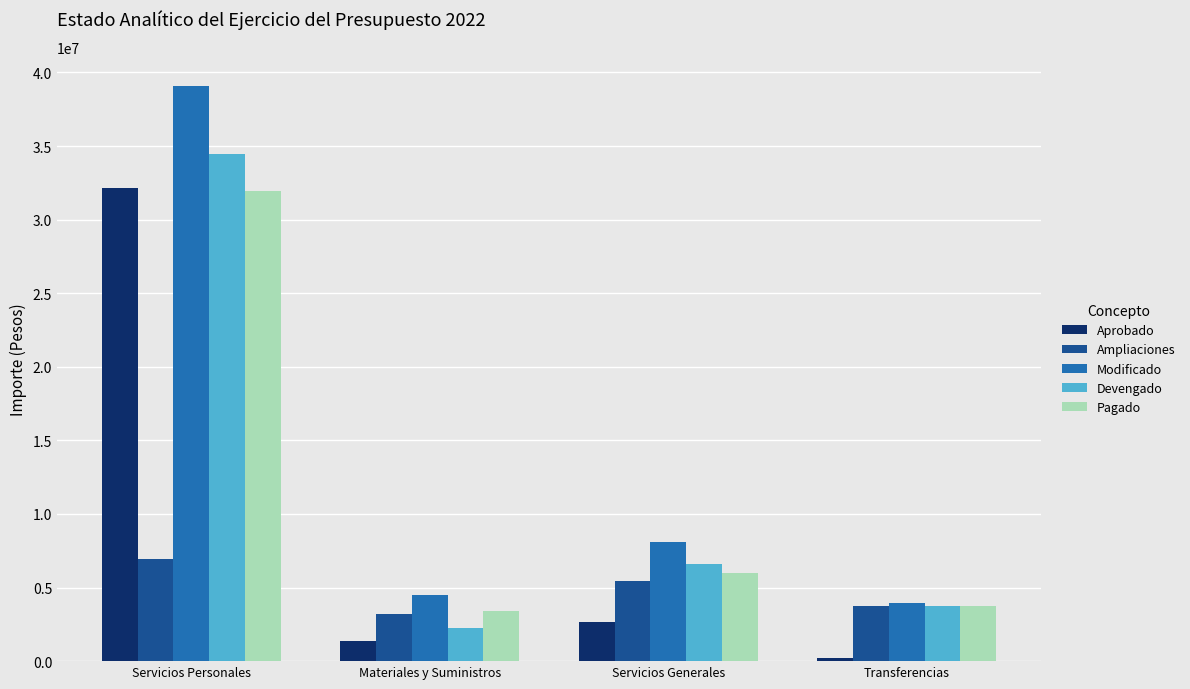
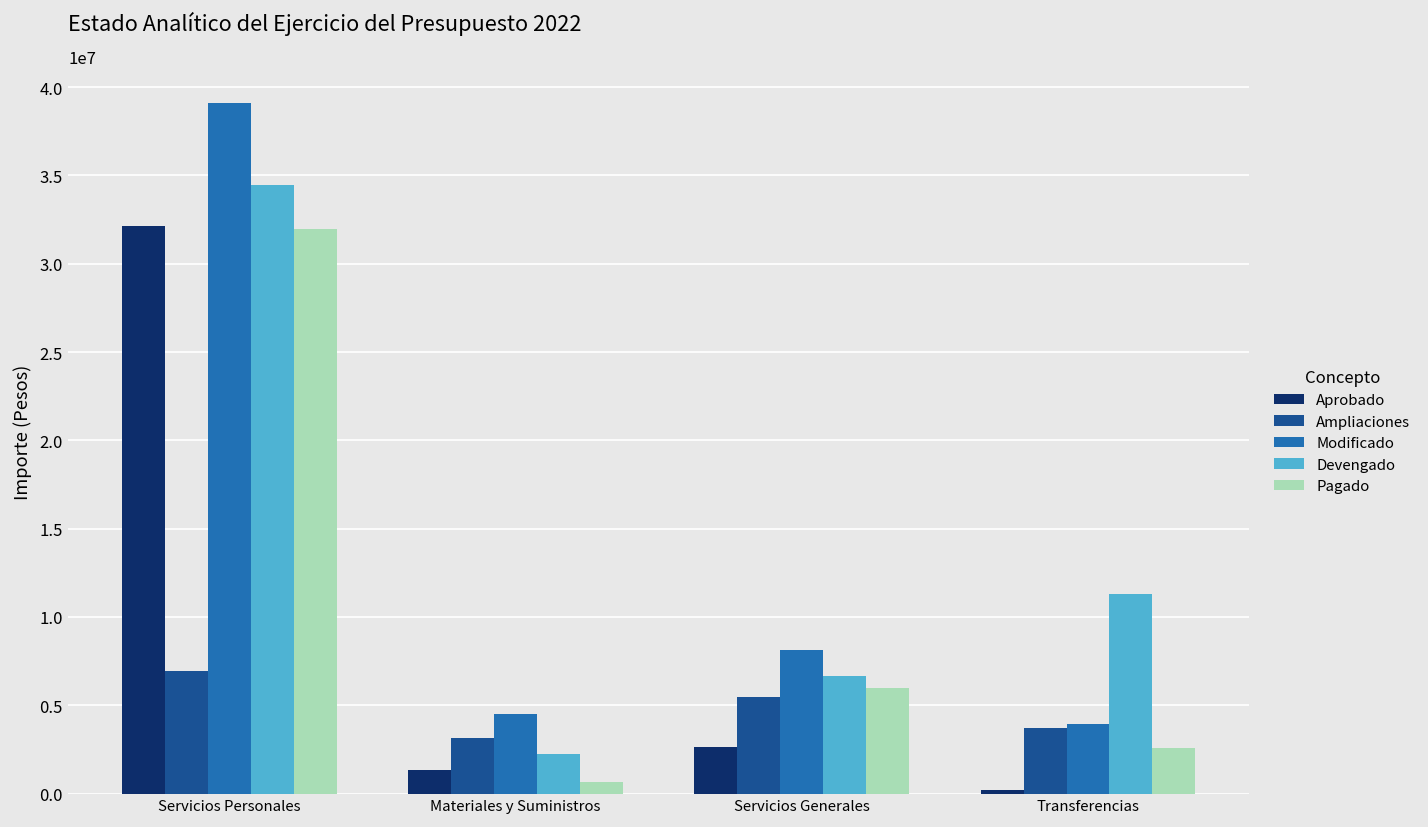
  {
    "Devengado": {
      "Servicios Personales": 34500000,
      "Materiales y Suministros": 2200000,
      "Servicios Generales": 6600000,
-     "Transferencias": 3700000
+     "Transferencias": 11300000
    },
    "Pagado": {
      "Servicios Personales": 32000000,
-     "Materiales y Suministros": 3400000,
+     "Materiales y Suministros": 700000,
      "Servicios Generales": 6000000,
-     "Transferencias": 3700000
+     "Transferencias": 2600000
    }
  }
